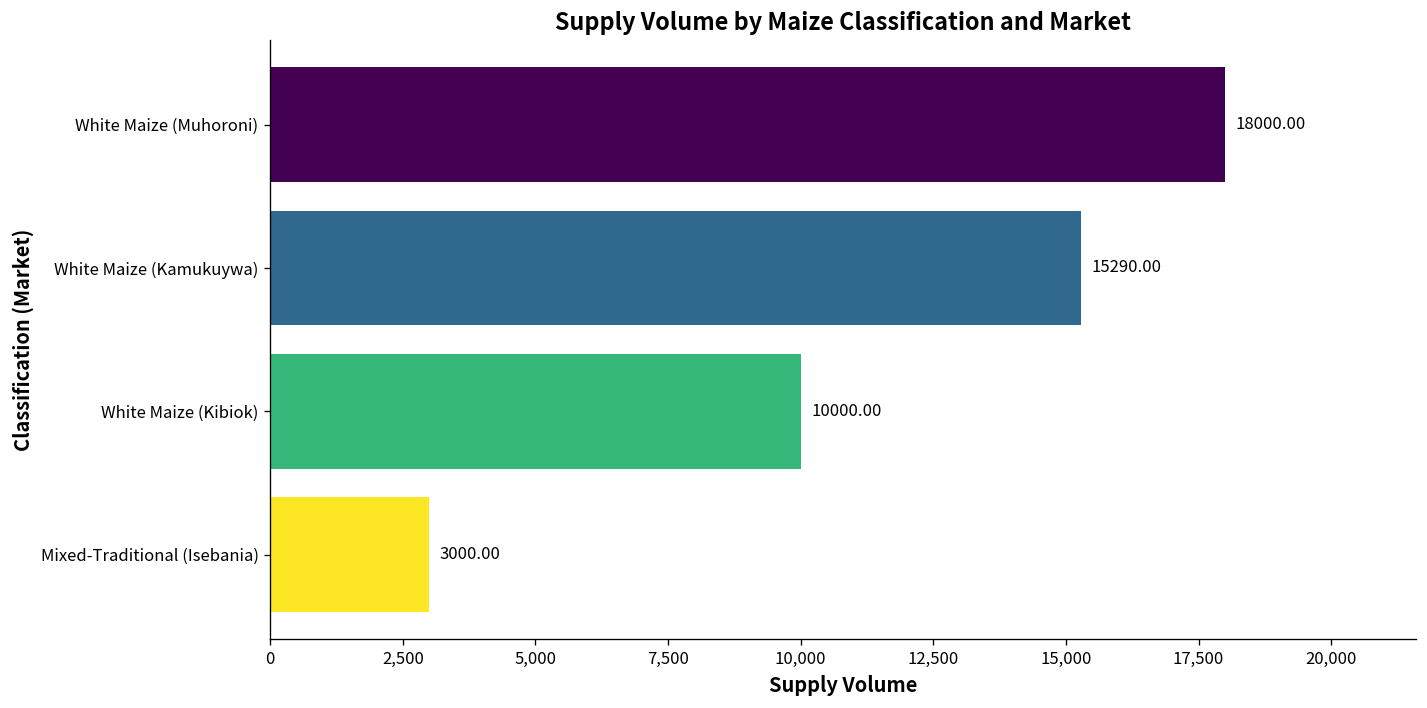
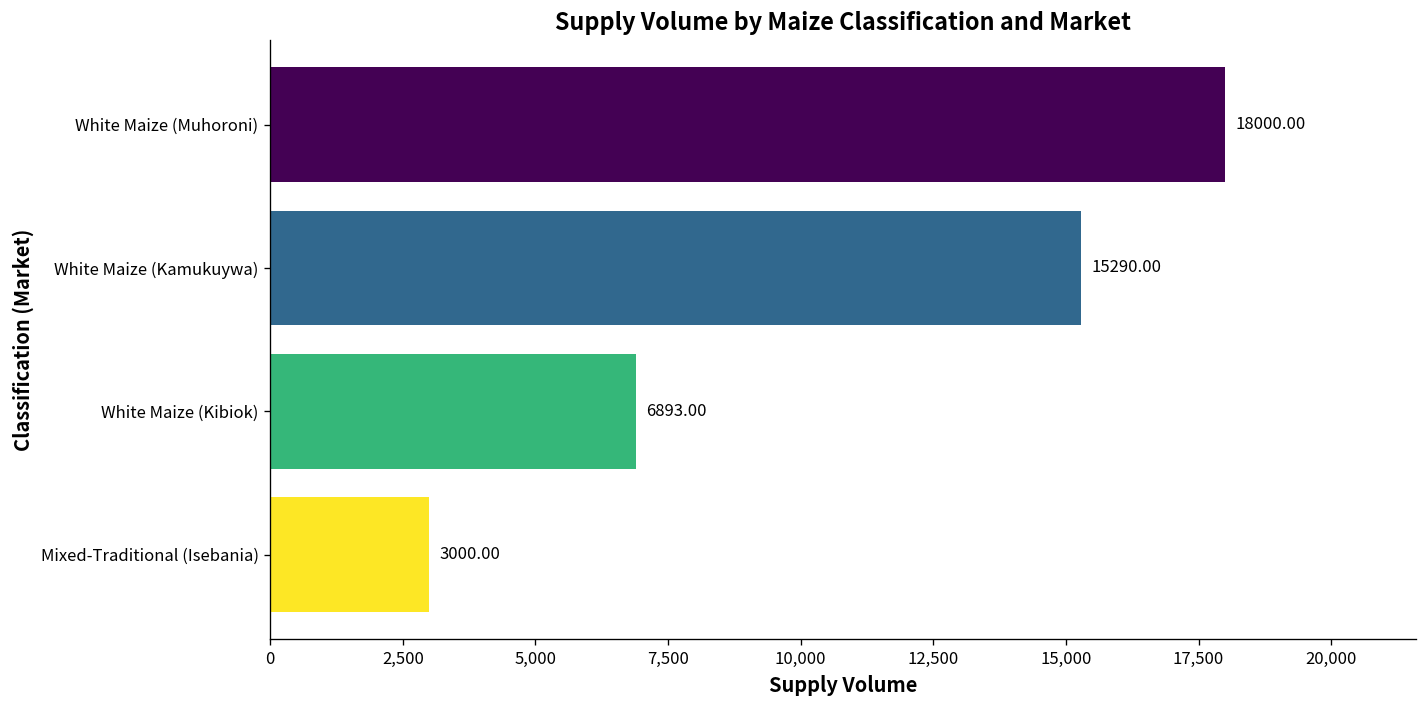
  {
    "White Maize (Muhoroni)": 18000.00,
    "White Maize (Kamukuywa)": 15290.00,
-   "White Maize (Kibiok)": 10000.00,
+   "White Maize (Kibiok)": 6893.00,
    "Mixed-Traditional (Isebania)": 3000.00
  }
